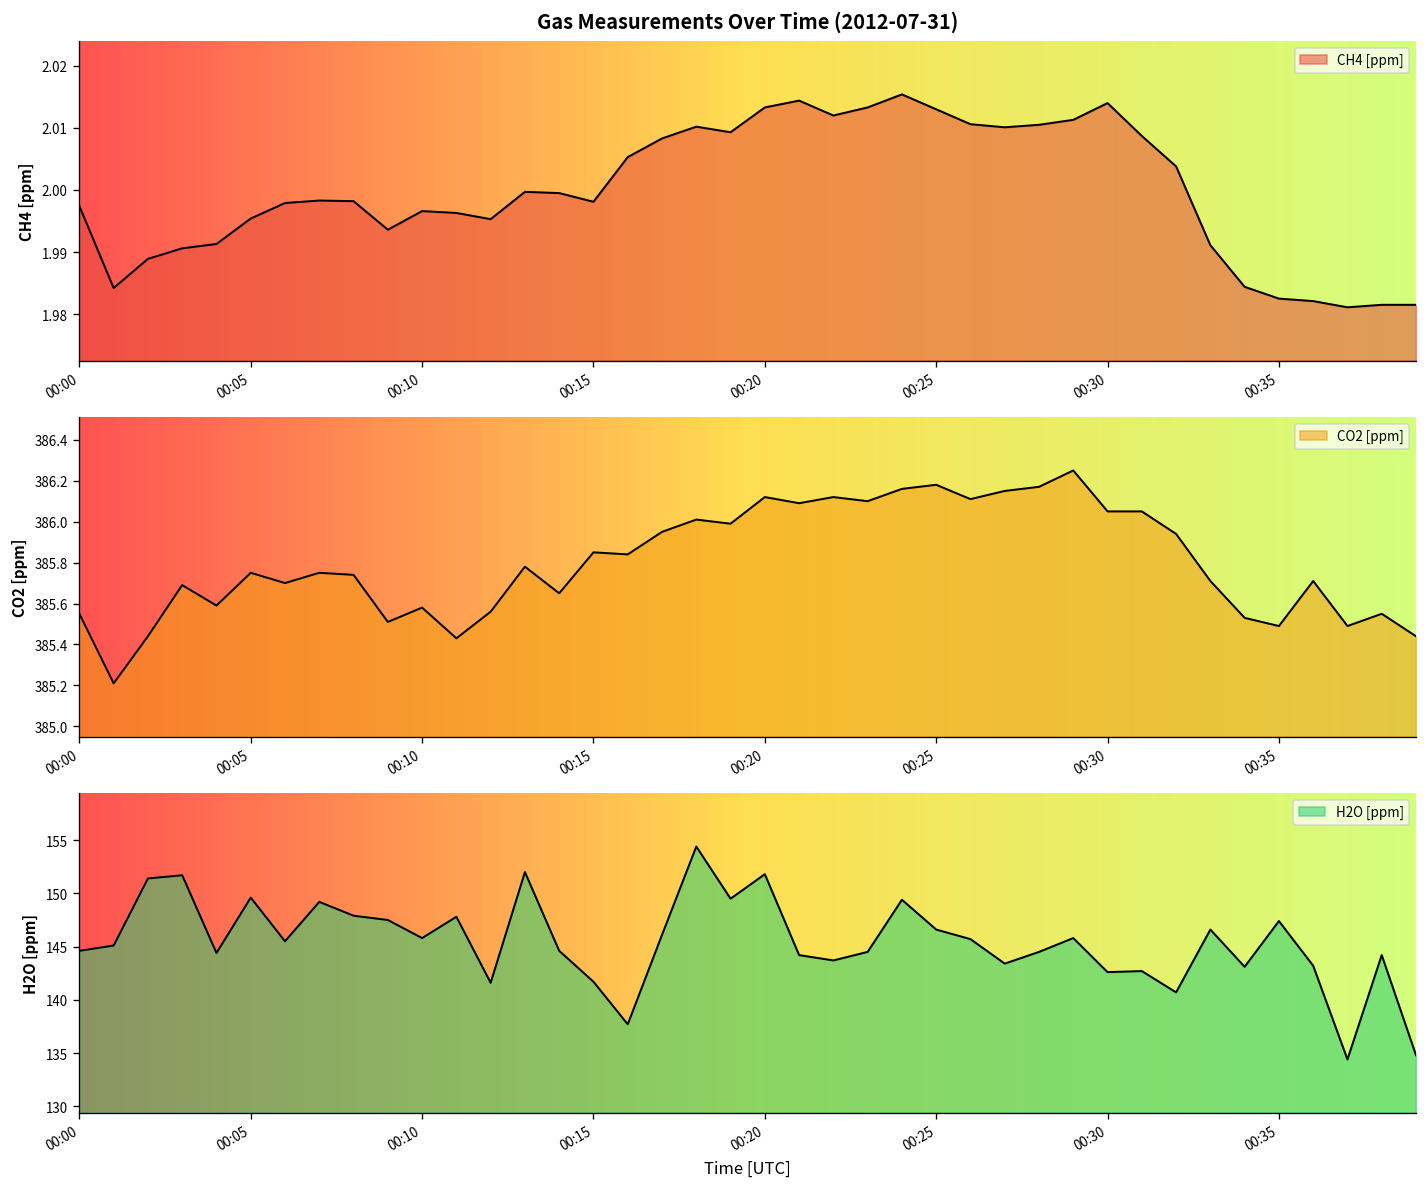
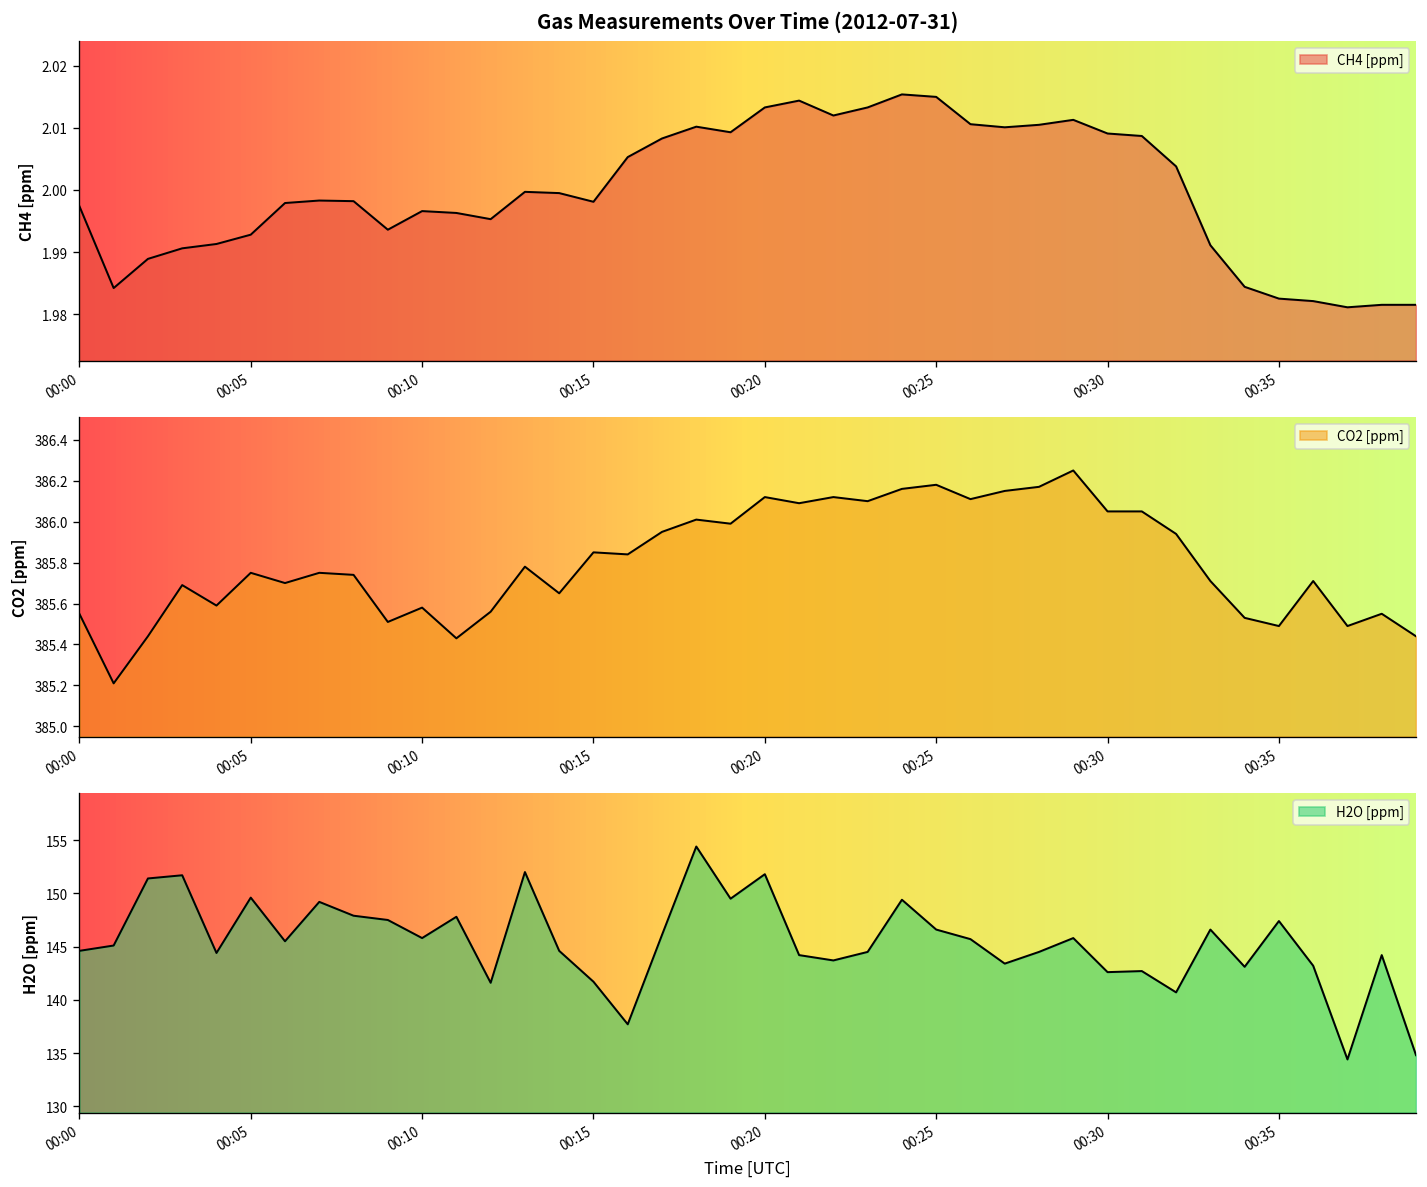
  {
    "Gas Measurements Over Time (2012-07-31)": {
      "00:00": 1.997,
-     "00:05": 1.995,
+     "00:05": 1.993,
      "00:10": 1.997,
      "00:15": 1.998,
      "00:20": 2.013,
-     "00:25": 2.013,
-     "00:30": 2.014,
+     "00:25": 2.015,
+     "00:30": 2.009,
      "00:35": 1.983
    }
  }
